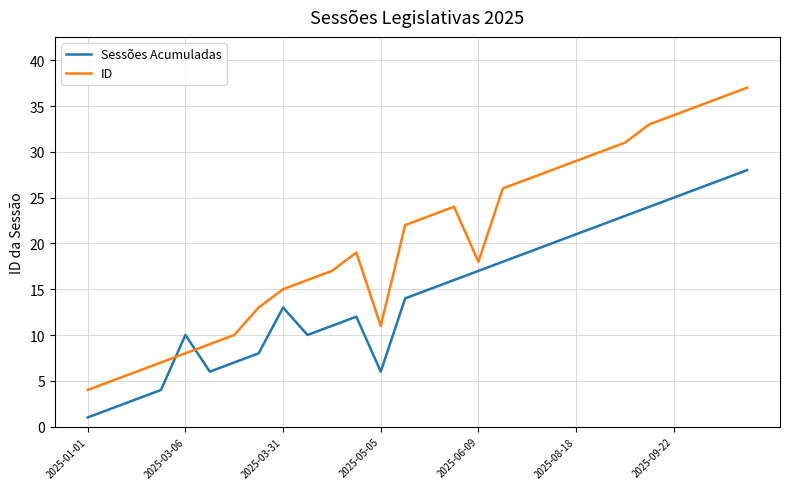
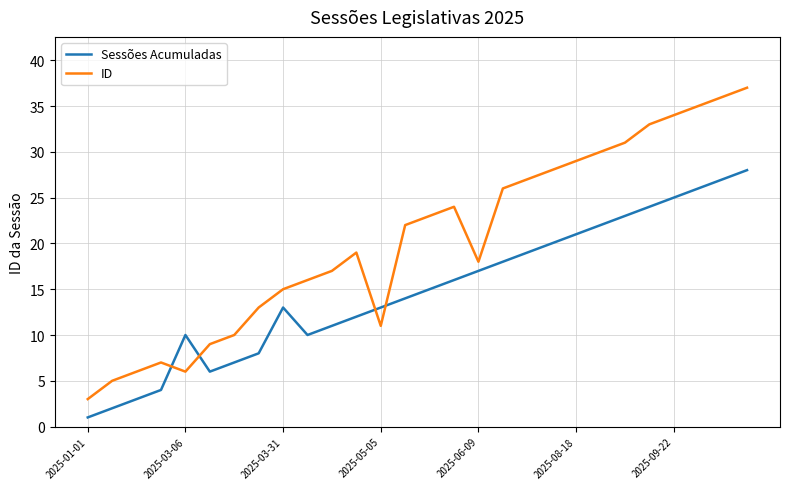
  {
    "Sessões Acumuladas": {
      "2025-01-01": 1,
      "2025-03-06": 10,
      "2025-03-31": 13,
-     "2025-05-05": 6,
+     "2025-05-05": 13,
      "2025-06-09": 17,
      "2025-08-18": 21,
      "2025-09-22": 25
    },
    "ID": {
-     "2025-01-01": 4,
-     "2025-03-06": 8,
+     "2025-01-01": 3,
+     "2025-03-06": 6,
      "2025-03-31": 15,
      "2025-05-05": 11,
      "2025-06-09": 18,
      "2025-08-18": 29,
      "2025-09-22": 34
    }
  }
